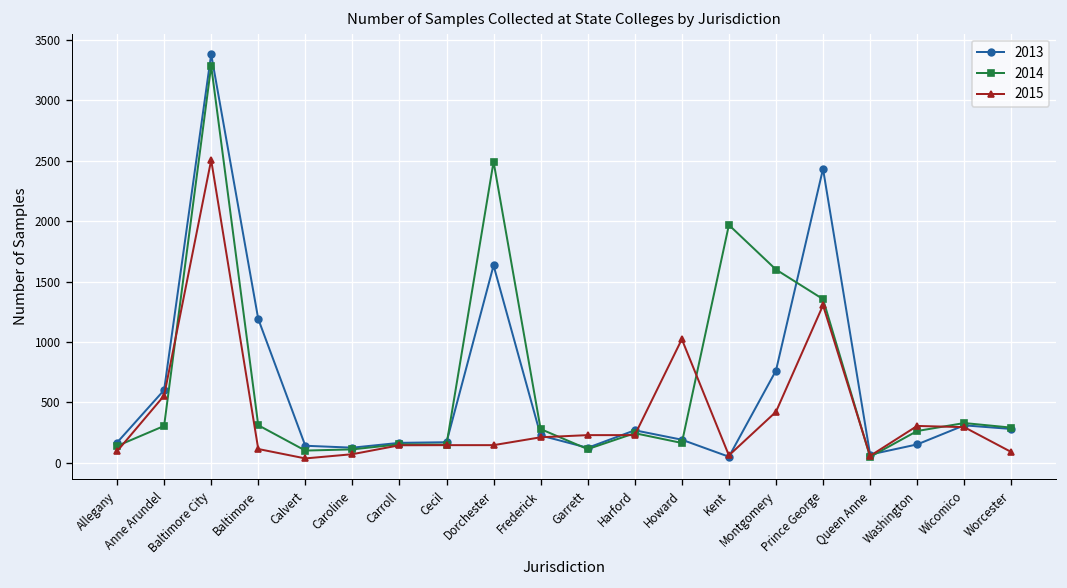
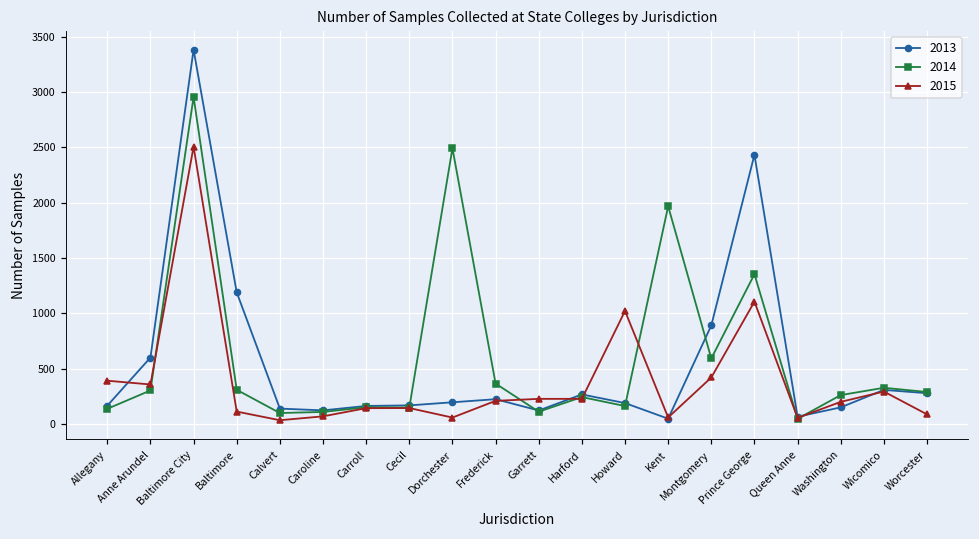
  {
    "2013": {
      "Allegany": 170,
      "Anne Arundel": 600,
      "Baltimore City": 3380,
      "Baltimore": 1190,
      "Calvert": 140,
-     "Dorchester": 1630,
+     "Dorchester": 200,
      "Howard": 190,
-     "Montgomery": 760,
+     "Montgomery": 890,
      "Prince George": 2430,
      "Washington": 150
    },
    "2014": {
      "Allegany": 140,
      "Anne Arundel": 300,
-     "Baltimore City": 3290,
+     "Baltimore City": 2960,
      "Baltimore": 310,
      "Calvert": 100,
      "Dorchester": 2490,
-     "Frederick": 280,
+     "Frederick": 370,
      "Howard": 160,
      "Kent": 1970,
-     "Montgomery": 1600,
+     "Montgomery": 590,
      "Prince George": 1350,
      "Washington": 260
    },
    "2015": {
-     "Allegany": 90,
-     "Anne Arundel": 560,
+     "Allegany": 390,
+     "Anne Arundel": 360,
      "Baltimore City": 2510,
      "Baltimore": 110,
      "Calvert": 40,
      "Caroline": 70,
-     "Dorchester": 150,
+     "Dorchester": 60,
      "Garrett": 230,
      "Howard": 1020,
      "Montgomery": 420,
-     "Prince George": 1300,
-     "Washington": 300,
+     "Prince George": 1110,
+     "Washington": 200,
      "Worcester": 90
    }
  }
